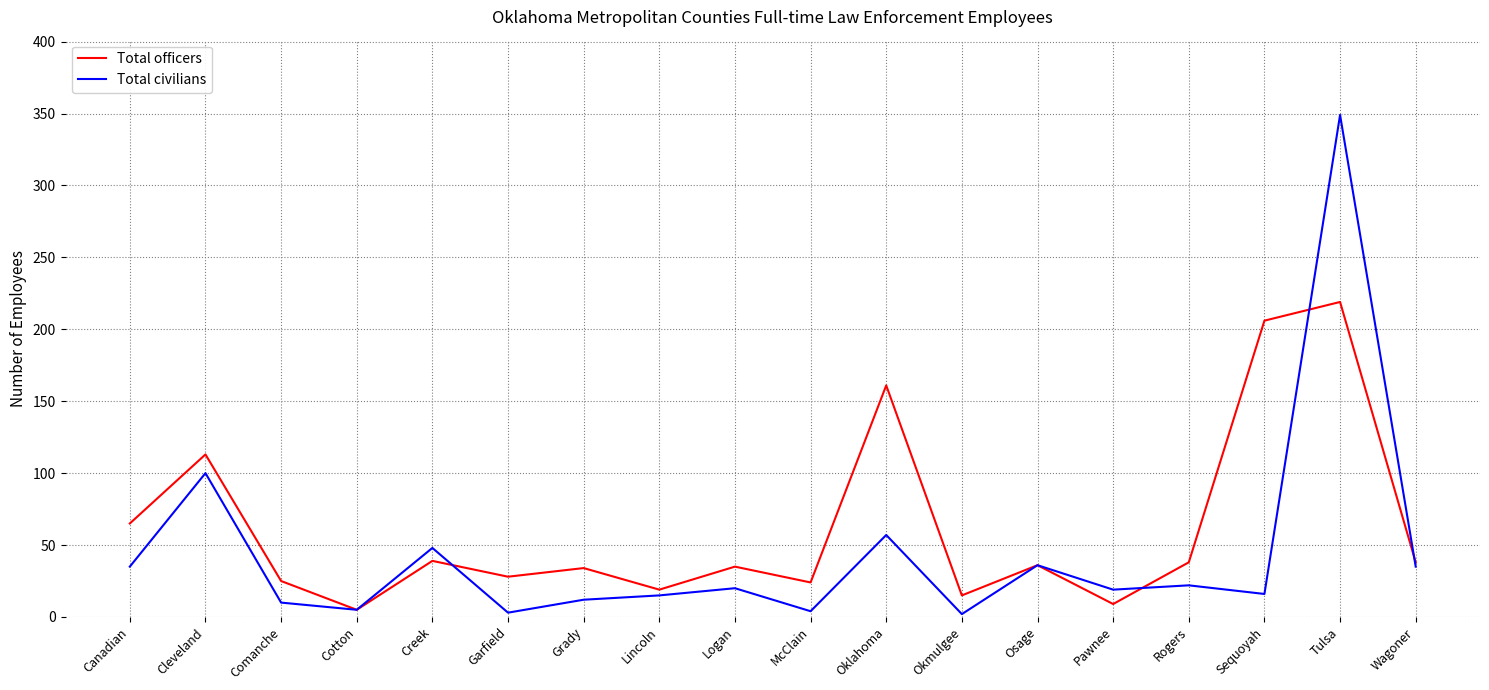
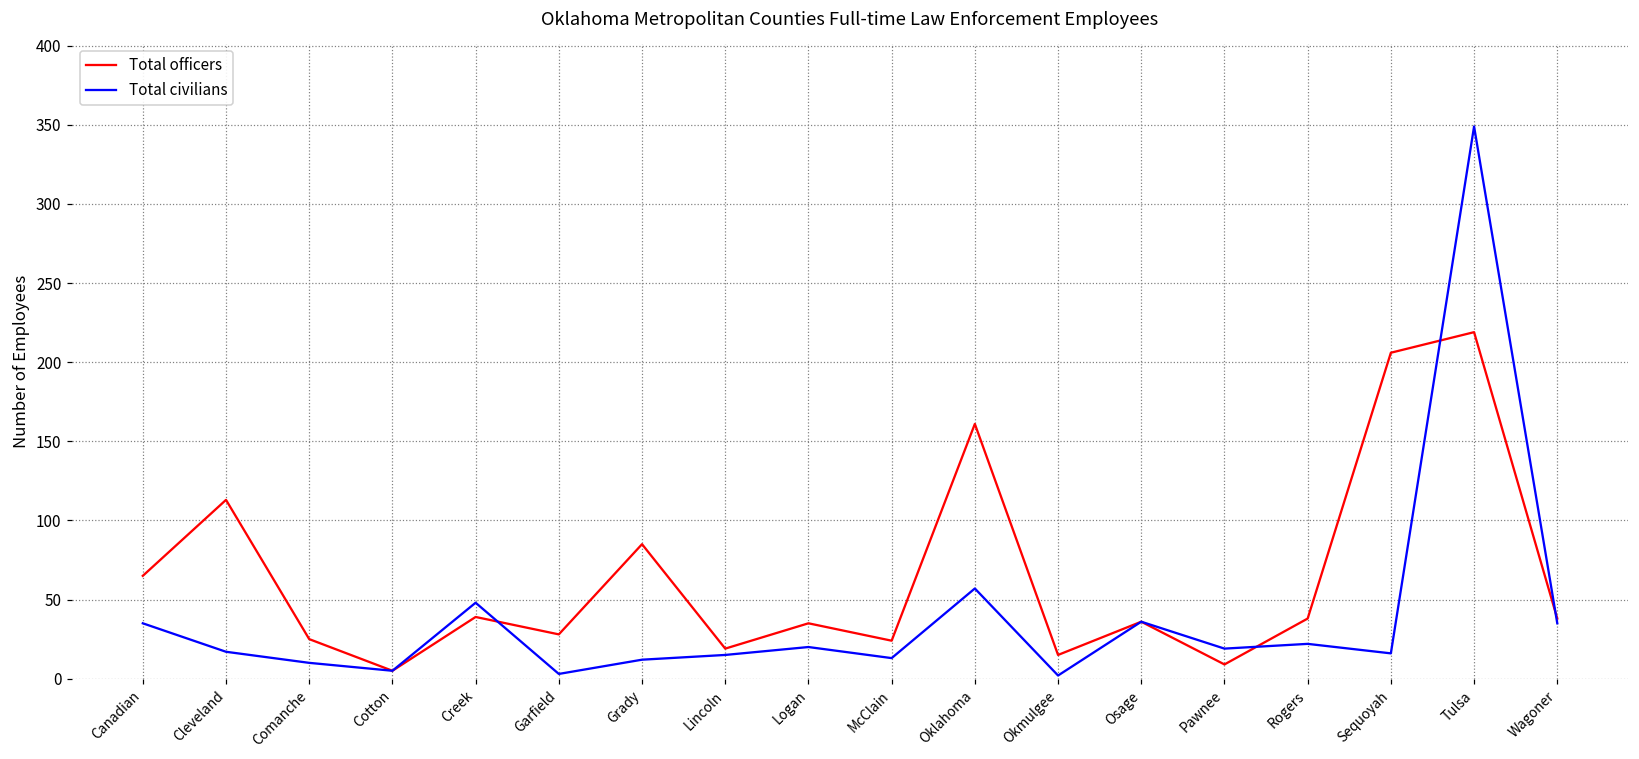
  {
    "Total officers": {
      "Canadian": 65,
      "Cleveland": 113,
      "Comanche": 25,
      "Creek": 39,
      "Garfield": 28,
-     "Grady": 34,
+     "Grady": 85,
      "Lincoln": 19,
      "Logan": 35,
      "McClain": 24,
      "Oklahoma": 161,
      "Okmulgee": 15,
      "Pawnee": 9,
      "Rogers": 38,
      "Sequoyah": 206,
      "Tulsa": 219,
      "Wagoner": 38
    },
    "Total civilians": {
      "Canadian": 35,
-     "Cleveland": 100,
+     "Cleveland": 17,
      "Comanche": 10,
      "Creek": 48,
      "Garfield": 3,
      "Grady": 12,
      "Lincoln": 15,
      "Logan": 20,
-     "McClain": 4,
+     "McClain": 13,
      "Oklahoma": 57,
      "Okmulgee": 2,
      "Pawnee": 19,
      "Rogers": 22,
      "Sequoyah": 16,
      "Tulsa": 349,
      "Wagoner": 35
    }
  }
